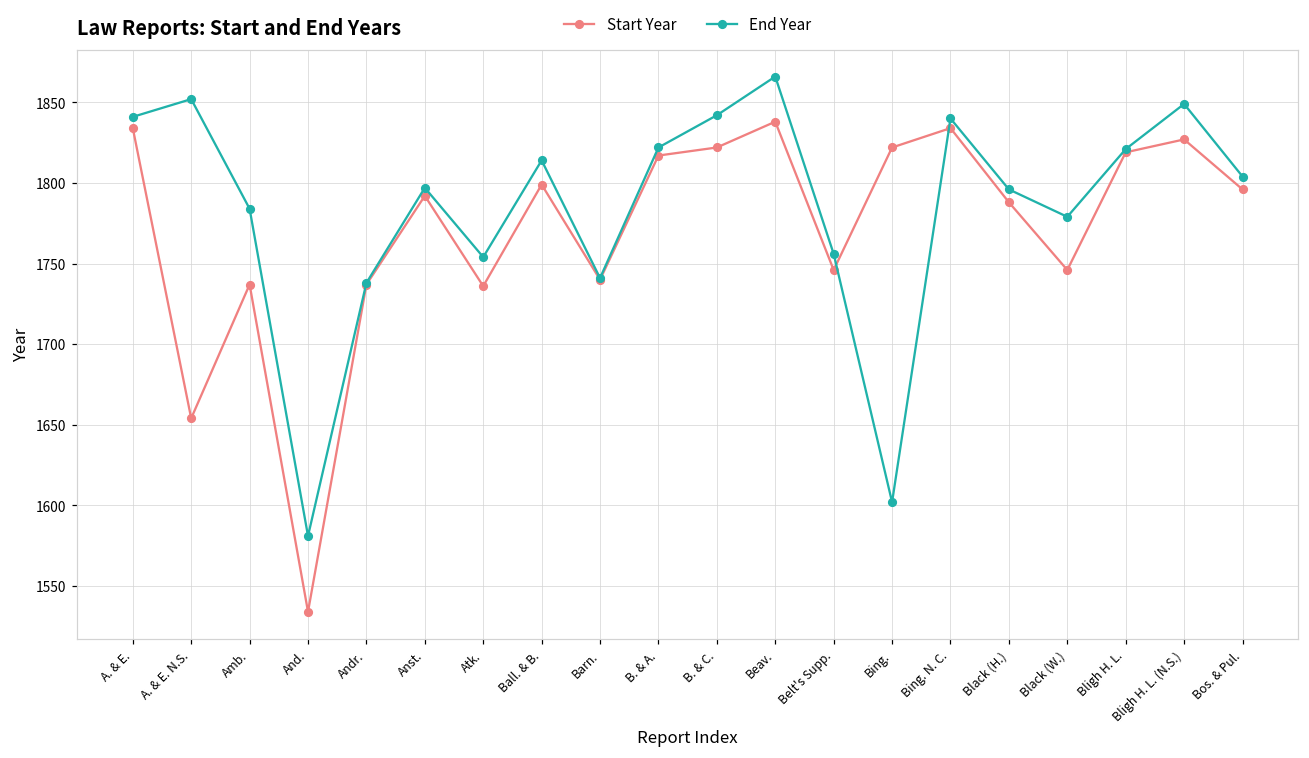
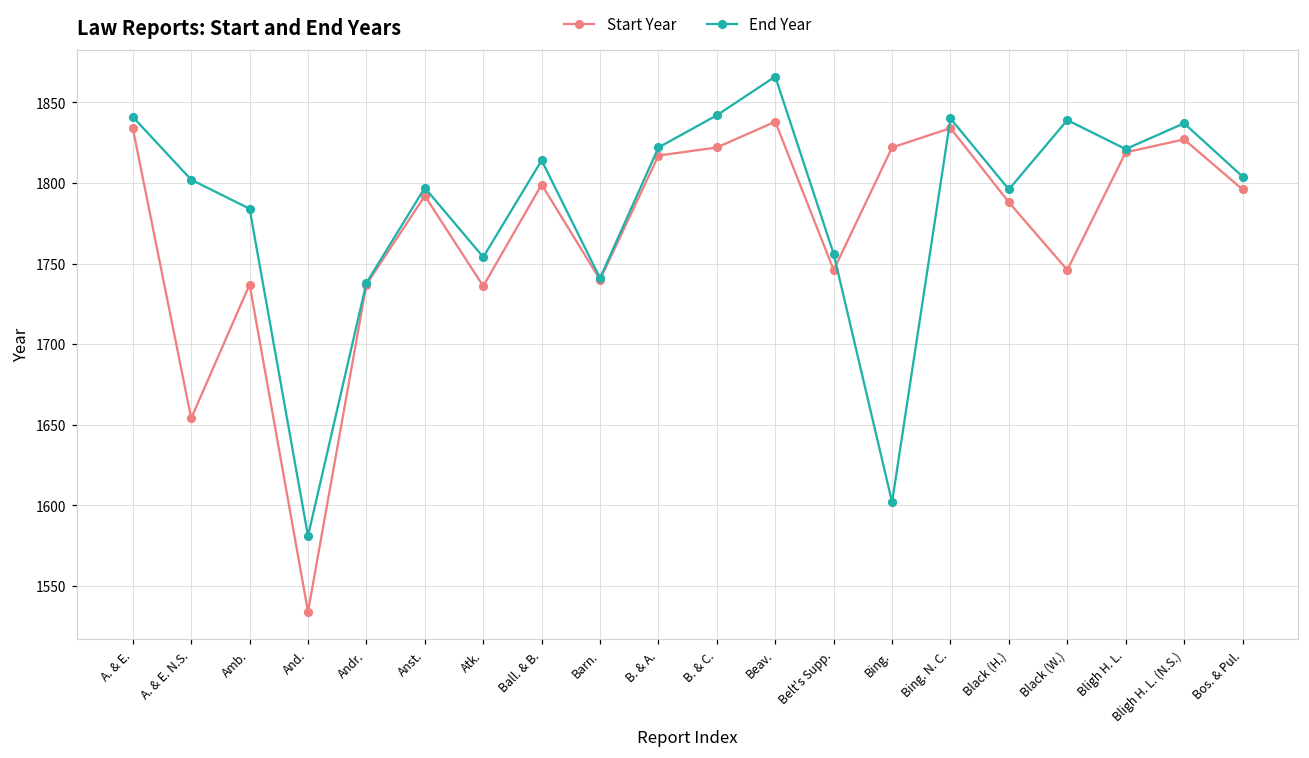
  {
    "Start Year": {
      "A. & E.": 1834,
      "A. & E. N.S.": 1654,
      "Amb.": 1737,
      "And.": 1534,
      "Anst.": 1792,
      "Atk.": 1736,
      "Ball. & B.": 1799,
      "B. & A.": 1817,
      "B. & C.": 1822,
      "Beav.": 1838,
      "Belt's Supp.": 1746,
      "Bing.": 1822,
      "Bing. N. C.": 1834,
      "Black (H.)": 1788,
      "Black (W.)": 1746,
      "Bligh H. L.": 1819,
      "Bligh H. L. (N.S.)": 1827,
      "Bos. & Pul.": 1796
    },
    "End Year": {
      "A. & E.": 1841,
-     "A. & E. N.S.": 1852,
+     "A. & E. N.S.": 1802,
      "Amb.": 1784,
      "And.": 1581,
      "Anst.": 1797,
      "Atk.": 1754,
      "Ball. & B.": 1814,
      "B. & A.": 1822,
      "B. & C.": 1842,
      "Beav.": 1866,
      "Belt's Supp.": 1756,
      "Bing.": 1602,
      "Bing. N. C.": 1840,
      "Black (H.)": 1796,
-     "Black (W.)": 1779,
+     "Black (W.)": 1839,
      "Bligh H. L.": 1821,
-     "Bligh H. L. (N.S.)": 1849,
+     "Bligh H. L. (N.S.)": 1837,
      "Bos. & Pul.": 1804
    }
  }
